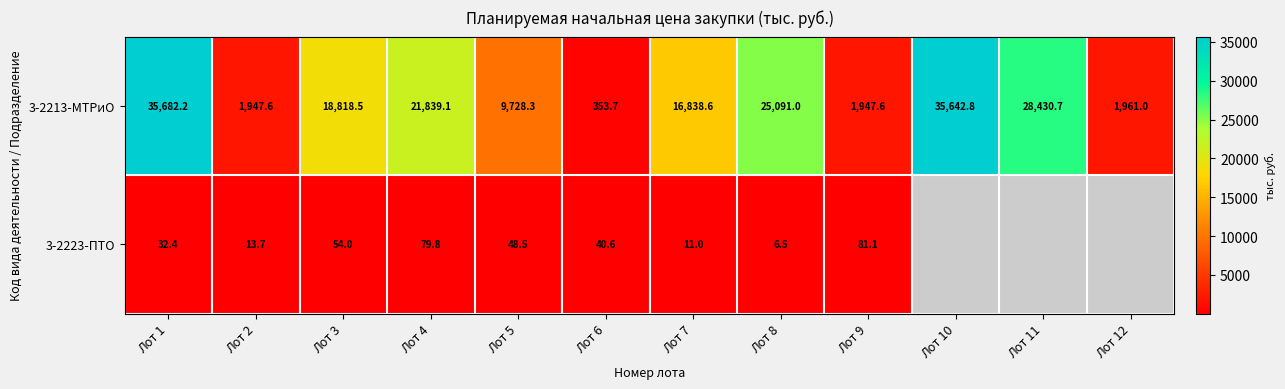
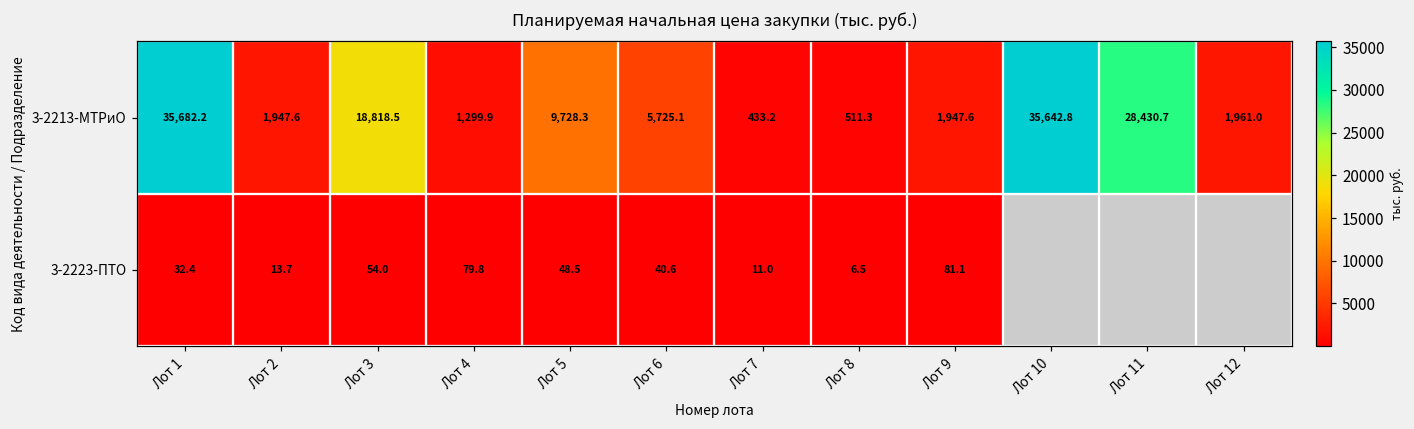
  {
    "3-2213-МТРиО": {
      "Лот 1": "35,682.2",
      "Лот 2": "1,947.6",
      "Лот 3": "18,818.5",
-     "Лот 4": "21,839.1",
+     "Лот 4": "1,299.9",
      "Лот 5": "9,728.3",
-     "Лот 6": "353.7",
-     "Лот 7": "16,838.6",
-     "Лот 8": "25,091.0",
+     "Лот 6": "5,725.1",
+     "Лот 7": "433.2",
+     "Лот 8": "511.3",
      "Лот 9": "1,947.6",
      "Лот 10": "35,642.8",
      "Лот 11": "28,430.7",
      "Лот 12": "1,961.0"
    },
    "3-2223-ПТО": {
      "Лот 1": "32.4",
      "Лот 2": "13.7",
      "Лот 3": "54.0",
      "Лот 4": "79.8",
      "Лот 5": "48.5",
      "Лот 6": "40.6",
      "Лот 7": "11.0",
      "Лот 8": "6.5",
      "Лот 9": "81.1"
    }
  }
